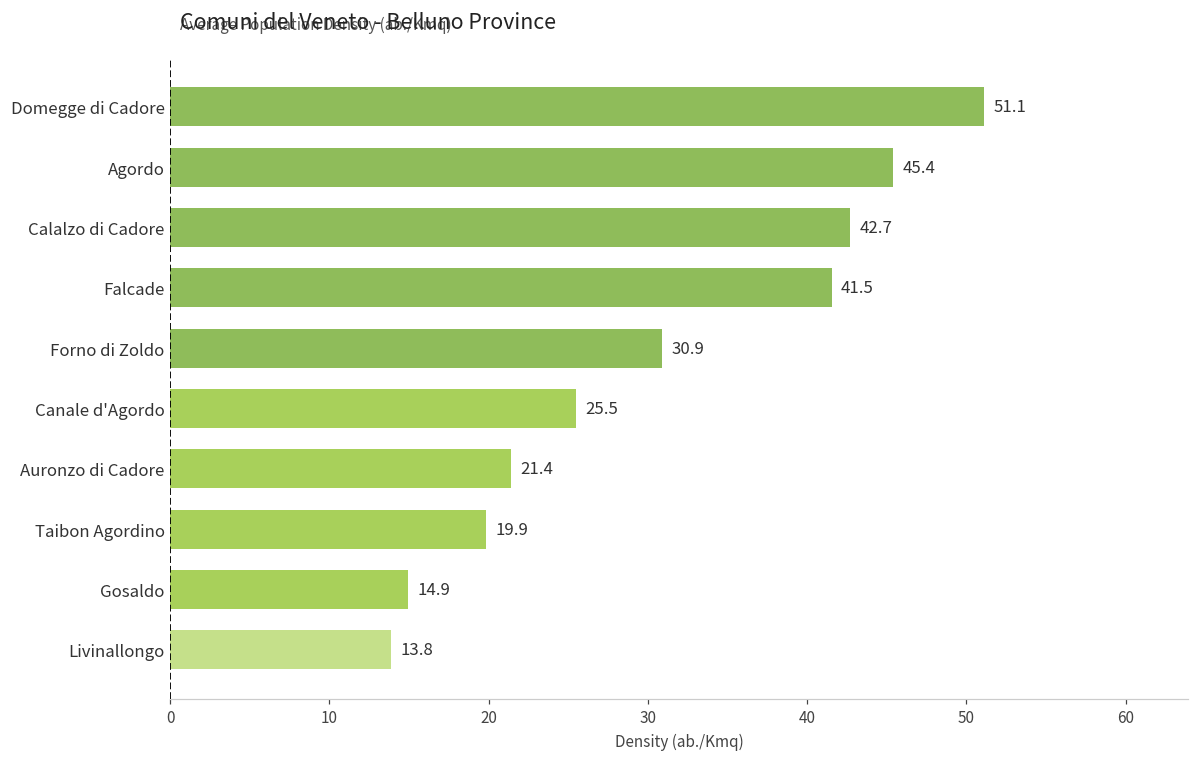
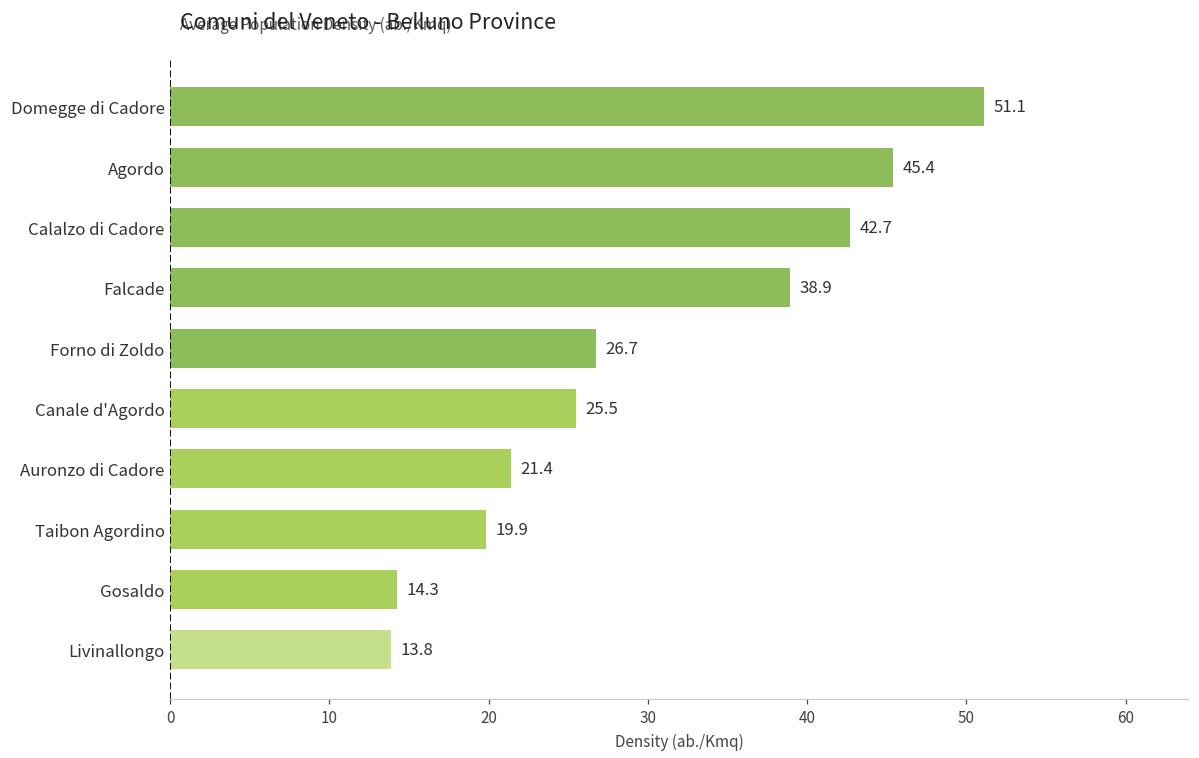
  {
    "Domegge di Cadore": 51.1,
    "Agordo": 45.4,
    "Calalzo di Cadore": 42.7,
-   "Falcade": 41.5,
-   "Forno di Zoldo": 30.9,
+   "Falcade": 38.9,
+   "Forno di Zoldo": 26.7,
    "Canale d'Agordo": 25.5,
    "Auronzo di Cadore": 21.4,
    "Taibon Agordino": 19.9,
-   "Gosaldo": 14.9,
+   "Gosaldo": 14.3,
    "Livinallongo": 13.8
  }
